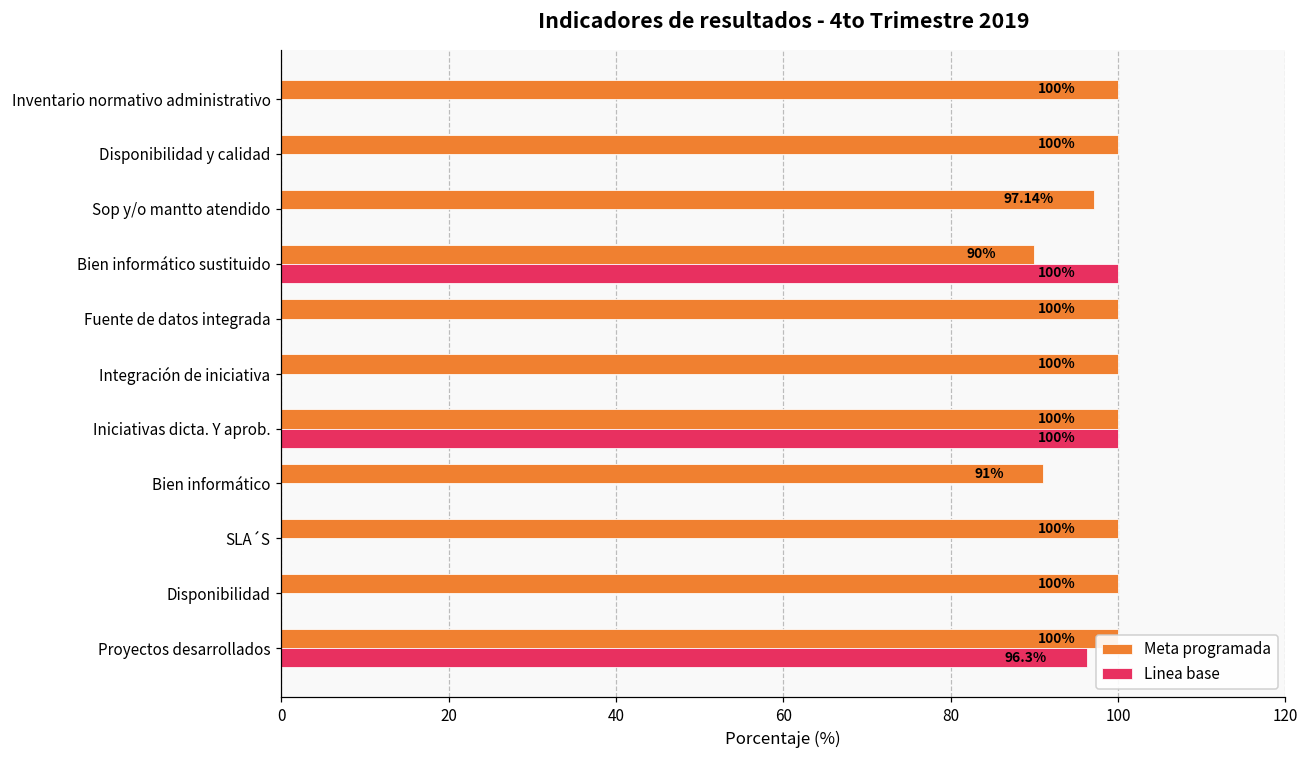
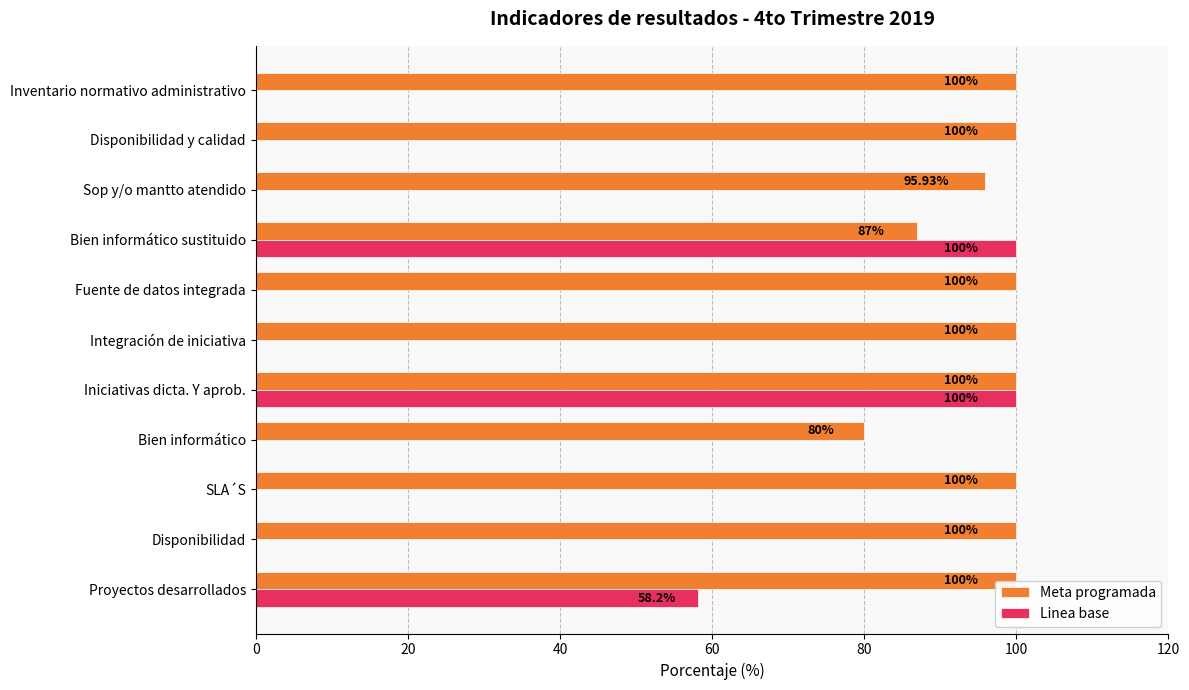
  {
    "Meta programada": {
      "Inventario normativo administrativo": "100%",
      "Disponibilidad y calidad": "100%",
-     "Sop y/o mantto atendido": "97.14%",
-     "Bien informático sustituido": "90%",
+     "Sop y/o mantto atendido": "95.93%",
+     "Bien informático sustituido": "87%",
      "Fuente de datos integrada": "100%",
      "Integración de iniciativa": "100%",
      "Iniciativas dicta. Y aprob.": "100%",
-     "Bien informático": "91%",
+     "Bien informático": "80%",
      "SLA´S": "100%",
      "Disponibilidad": "100%"
    },
    "Linea base": {
      "Bien informático sustituido": "100%",
      "Iniciativas dicta. Y aprob.": "100%",
-     "Proyectos desarrollados": "96.3%"
+     "Proyectos desarrollados": "58.2%"
    }
  }
